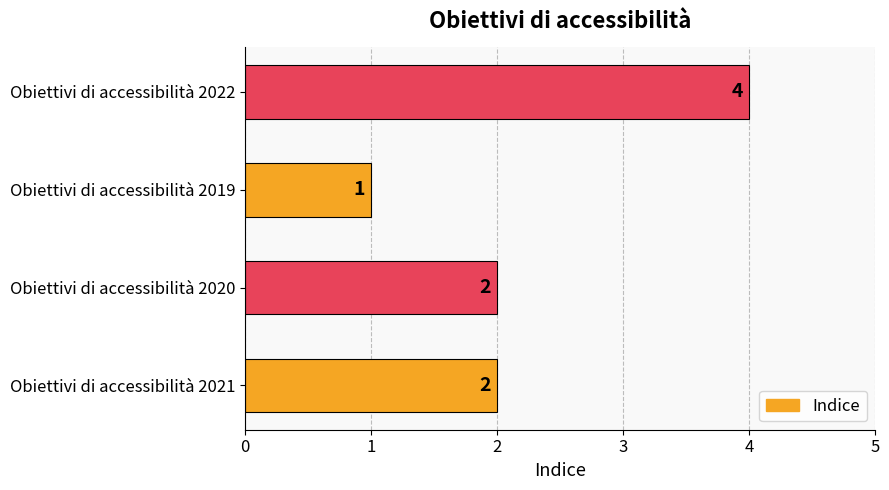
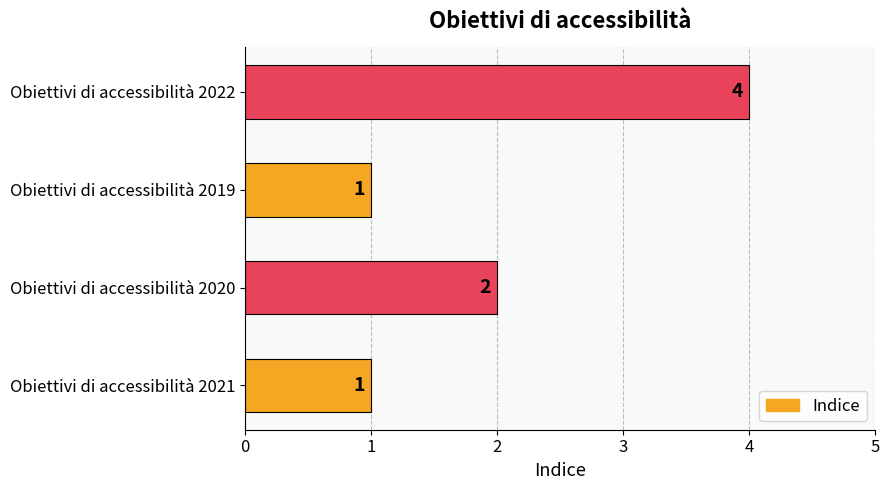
  {
    "Obiettivi di accessibilità 2022": 4,
    "Obiettivi di accessibilità 2019": 1,
    "Obiettivi di accessibilità 2020": 2,
-   "Obiettivi di accessibilità 2021": 2
+   "Obiettivi di accessibilità 2021": 1
  }
